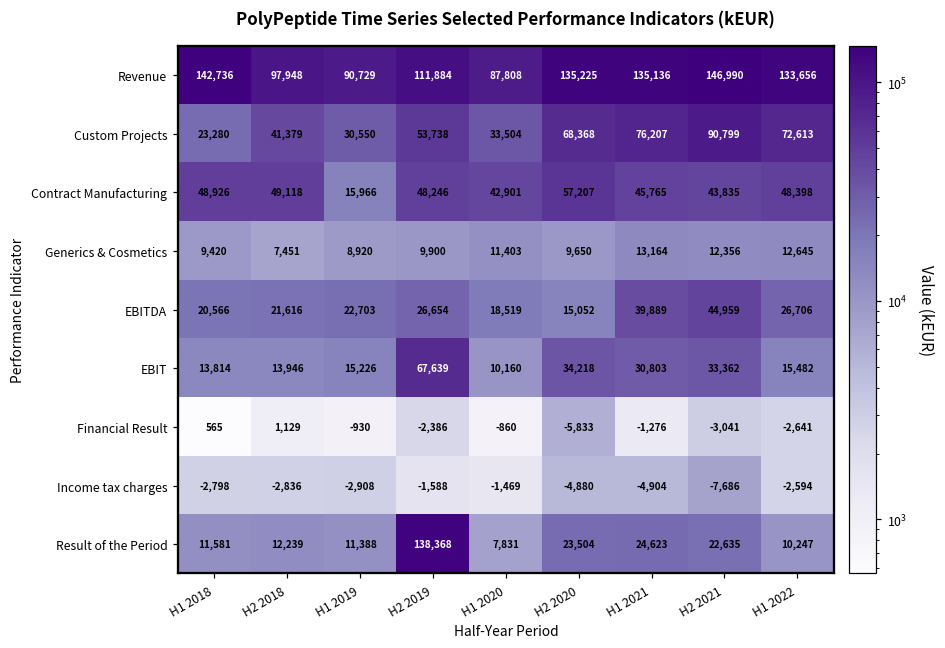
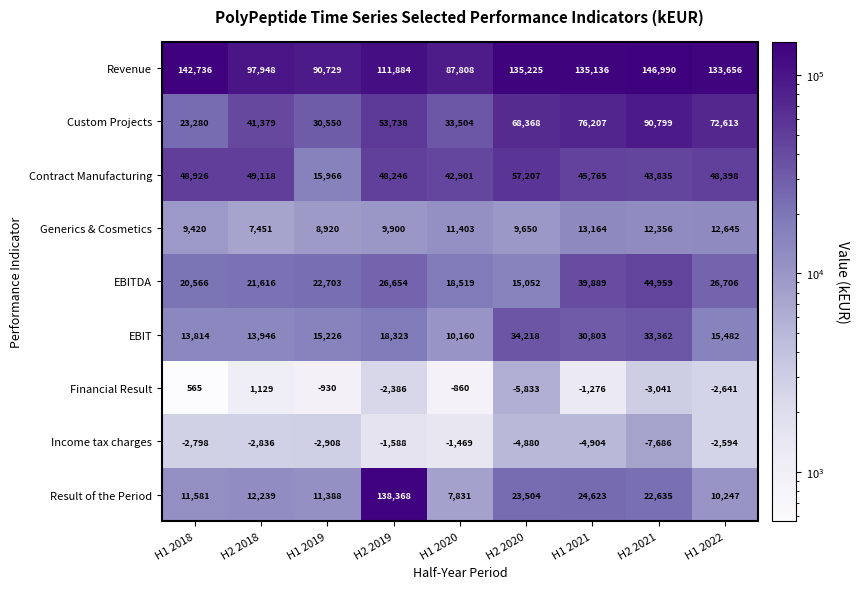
  {
    "Revenue": {
      "H1 2018": "142,736",
      "H2 2018": "97,948",
      "H1 2019": "90,729",
      "H2 2019": "111,884",
      "H1 2020": "87,808",
      "H2 2020": "135,225",
      "H1 2021": "135,136",
      "H2 2021": "146,990",
      "H1 2022": "133,656"
    },
    "Custom Projects": {
      "H1 2018": "23,280",
      "H2 2018": "41,379",
      "H1 2019": "30,550",
      "H2 2019": "53,738",
      "H1 2020": "33,504",
      "H2 2020": "68,368",
      "H1 2021": "76,207",
      "H2 2021": "90,799",
      "H1 2022": "72,613"
    },
    "Contract Manufacturing": {
      "H1 2018": "48,926",
      "H2 2018": "49,118",
      "H1 2019": "15,966",
      "H2 2019": "48,246",
      "H1 2020": "42,901",
      "H2 2020": "57,207",
      "H1 2021": "45,765",
      "H2 2021": "43,835",
      "H1 2022": "48,398"
    },
    "Generics & Cosmetics": {
      "H1 2018": "9,420",
      "H2 2018": "7,451",
      "H1 2019": "8,920",
      "H2 2019": "9,900",
      "H1 2020": "11,403",
      "H2 2020": "9,650",
      "H1 2021": "13,164",
      "H2 2021": "12,356",
      "H1 2022": "12,645"
    },
    "EBITDA": {
      "H1 2018": "20,566",
      "H2 2018": "21,616",
      "H1 2019": "22,703",
      "H2 2019": "26,654",
      "H1 2020": "18,519",
      "H2 2020": "15,052",
      "H1 2021": "39,889",
      "H2 2021": "44,959",
      "H1 2022": "26,706"
    },
    "EBIT": {
      "H1 2018": "13,814",
      "H2 2018": "13,946",
      "H1 2019": "15,226",
-     "H2 2019": "67,639",
+     "H2 2019": "18,323",
      "H1 2020": "10,160",
      "H2 2020": "34,218",
      "H1 2021": "30,803",
      "H2 2021": "33,362",
      "H1 2022": "15,482"
    },
    "Financial Result": {
      "H1 2018": "565",
      "H2 2018": "1,129",
      "H1 2019": "-930",
      "H2 2019": "-2,386",
      "H1 2020": "-860",
      "H2 2020": "-5,833",
      "H1 2021": "-1,276",
      "H2 2021": "-3,041",
      "H1 2022": "-2,641"
    },
    "Income tax charges": {
      "H1 2018": "-2,798",
      "H2 2018": "-2,836",
      "H1 2019": "-2,908",
      "H2 2019": "-1,588",
      "H1 2020": "-1,469",
      "H2 2020": "-4,880",
      "H1 2021": "-4,904",
      "H2 2021": "-7,686",
      "H1 2022": "-2,594"
    },
    "Result of the Period": {
      "H1 2018": "11,581",
      "H2 2018": "12,239",
      "H1 2019": "11,388",
      "H2 2019": "138,368",
      "H1 2020": "7,831",
      "H2 2020": "23,504",
      "H1 2021": "24,623",
      "H2 2021": "22,635",
      "H1 2022": "10,247"
    }
  }
